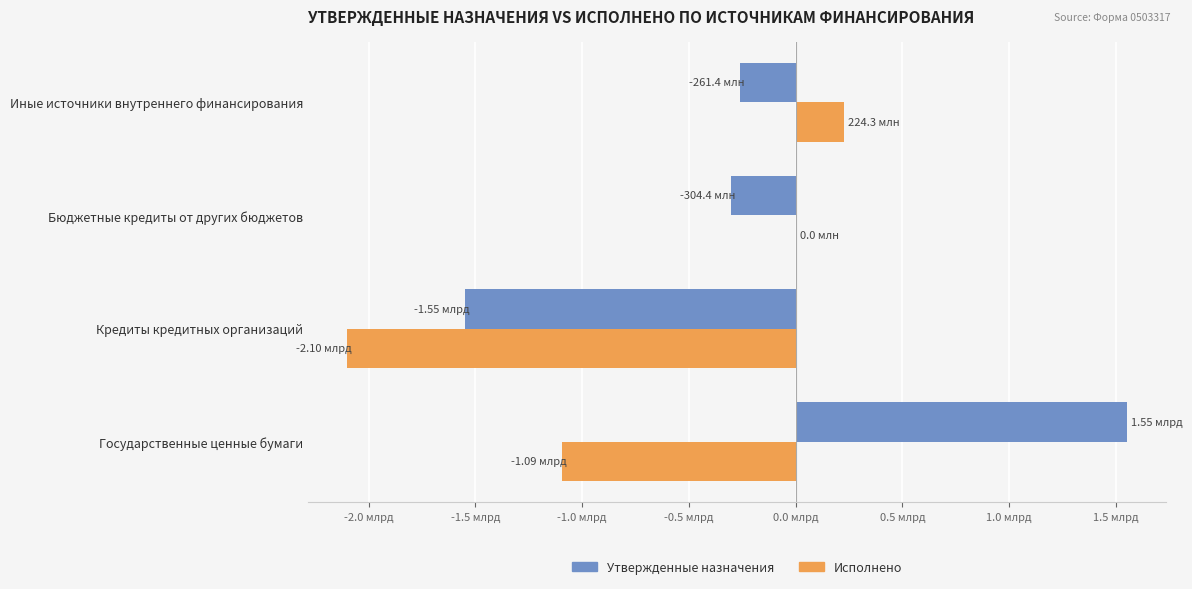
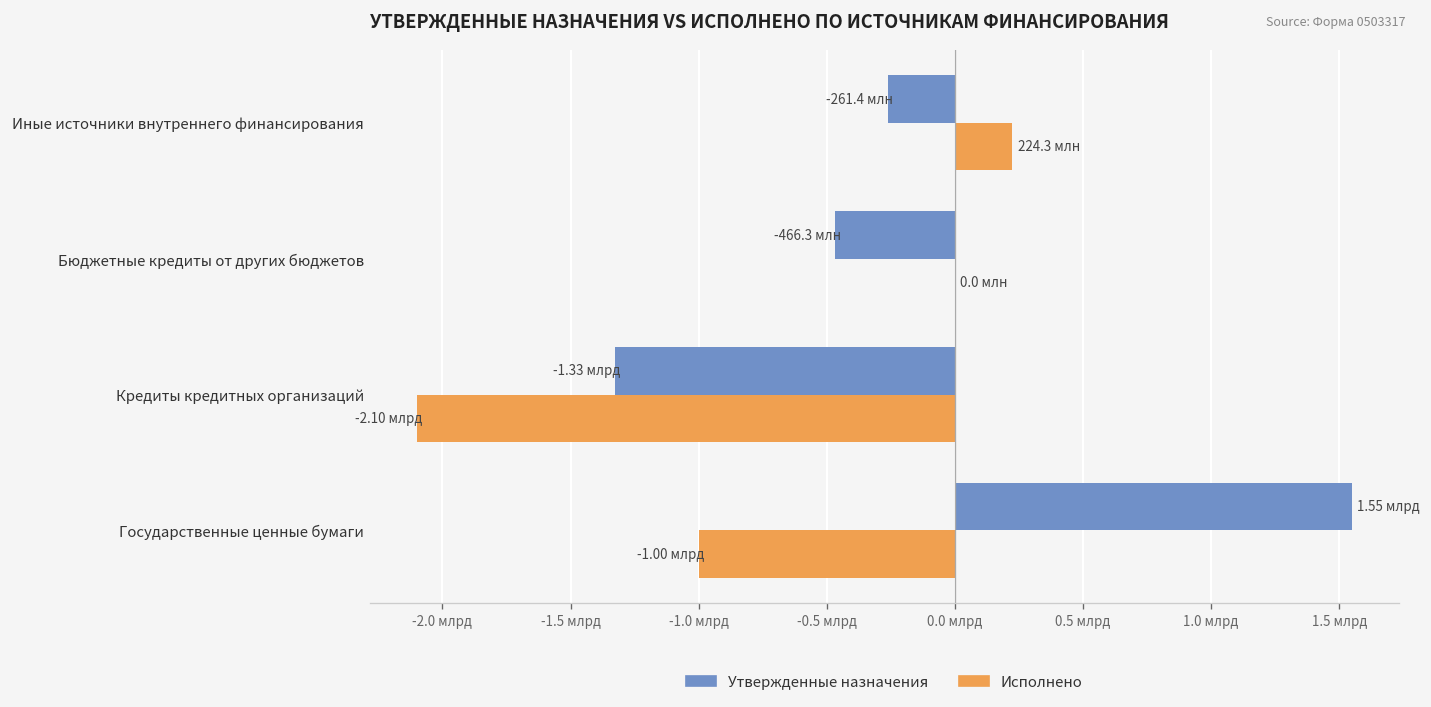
  {
    "Утвержденные назначения": {
-     "Бюджетные кредиты от других бюджетов": -304.4,
-     "Кредиты кредитных организаций": -1.55
+     "Бюджетные кредиты от других бюджетов": -466.3,
+     "Кредиты кредитных организаций": -1.33
    },
    "Исполнено": {
      "Бюджетные кредиты от других бюджетов": 0.0,
-     "Государственные ценные бумаги": -1.09
+     "Государственные ценные бумаги": -1.00
    }
  }
